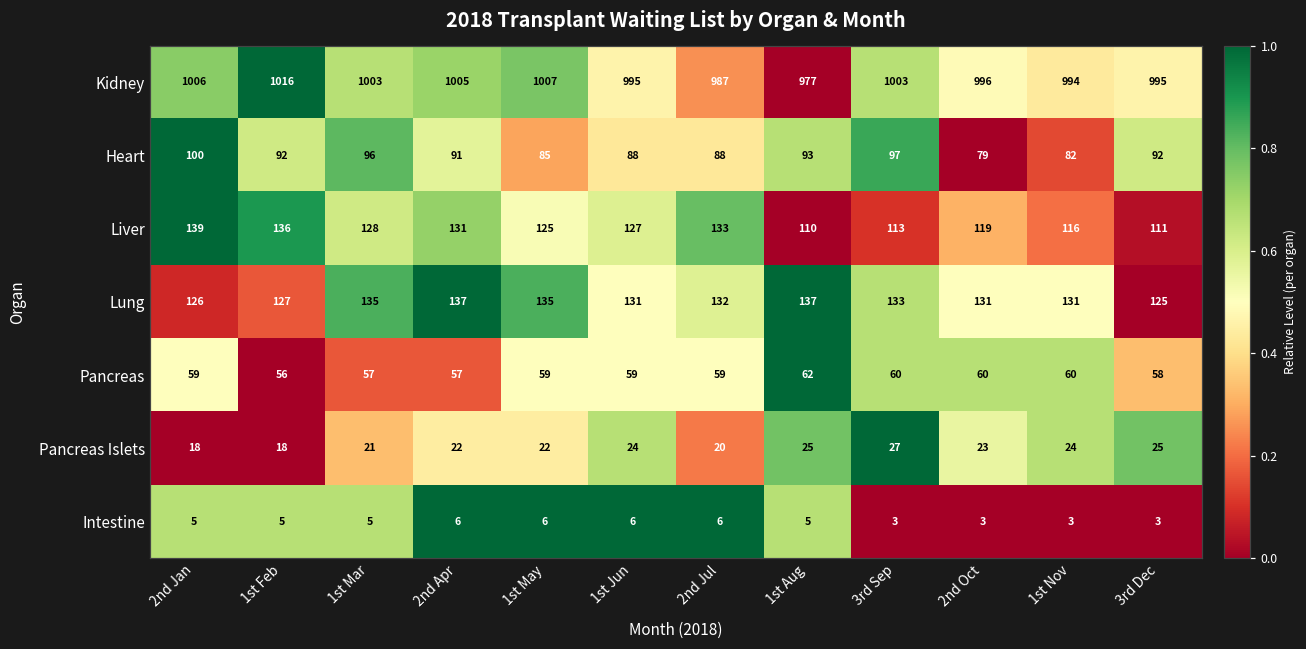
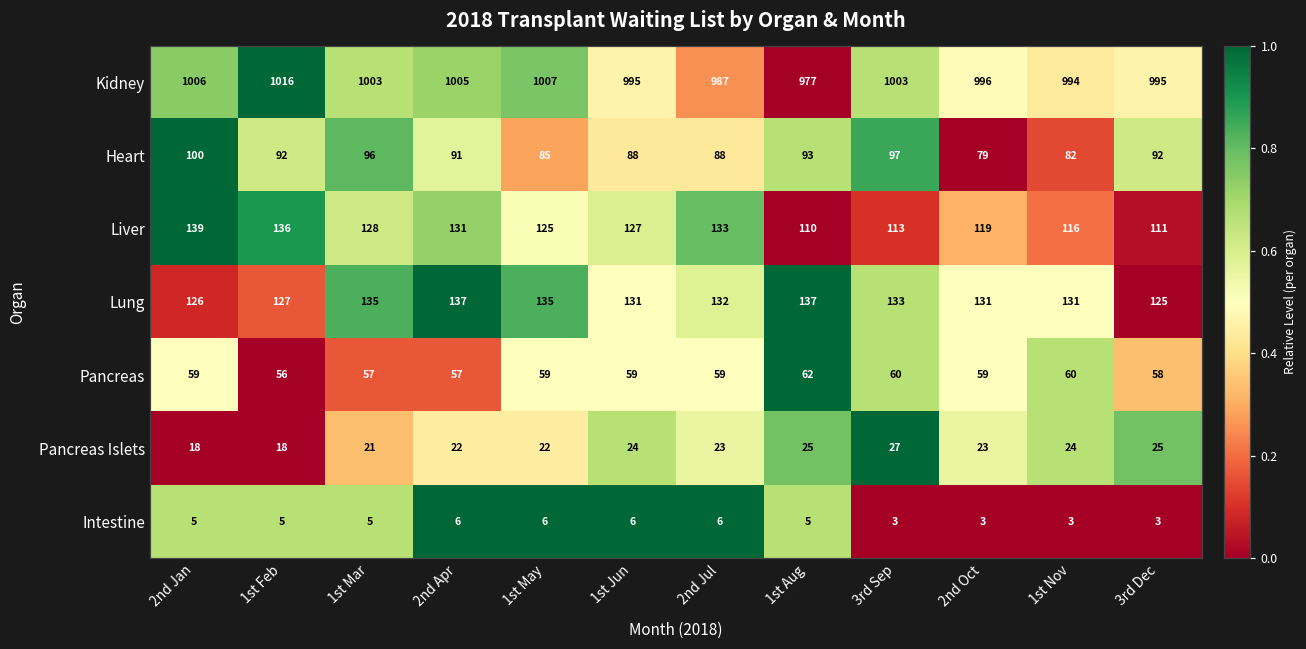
  {
    "Kidney": {
      "2nd Jan": 1006,
      "1st Feb": 1016,
      "1st Mar": 1003,
      "2nd Apr": 1005,
      "1st May": 1007,
      "1st Jun": 995,
      "2nd Jul": 987,
      "1st Aug": 977,
      "3rd Sep": 1003,
      "2nd Oct": 996,
      "1st Nov": 994,
      "3rd Dec": 995
    },
    "Heart": {
      "2nd Jan": 100,
      "1st Feb": 92,
      "1st Mar": 96,
      "2nd Apr": 91,
      "1st May": 85,
      "1st Jun": 88,
      "2nd Jul": 88,
      "1st Aug": 93,
      "3rd Sep": 97,
      "2nd Oct": 79,
      "1st Nov": 82,
      "3rd Dec": 92
    },
    "Liver": {
      "2nd Jan": 139,
      "1st Feb": 136,
      "1st Mar": 128,
      "2nd Apr": 131,
      "1st May": 125,
      "1st Jun": 127,
      "2nd Jul": 133,
      "1st Aug": 110,
      "3rd Sep": 113,
      "2nd Oct": 119,
      "1st Nov": 116,
      "3rd Dec": 111
    },
    "Lung": {
      "2nd Jan": 126,
      "1st Feb": 127,
      "1st Mar": 135,
      "2nd Apr": 137,
      "1st May": 135,
      "1st Jun": 131,
      "2nd Jul": 132,
      "1st Aug": 137,
      "3rd Sep": 133,
      "2nd Oct": 131,
      "1st Nov": 131,
      "3rd Dec": 125
    },
    "Pancreas": {
      "2nd Jan": 59,
      "1st Feb": 56,
      "1st Mar": 57,
      "2nd Apr": 57,
      "1st May": 59,
      "1st Jun": 59,
      "2nd Jul": 59,
      "1st Aug": 62,
      "3rd Sep": 60,
-     "2nd Oct": 60,
+     "2nd Oct": 59,
      "1st Nov": 60,
      "3rd Dec": 58
    },
    "Pancreas Islets": {
      "2nd Jan": 18,
      "1st Feb": 18,
      "1st Mar": 21,
      "2nd Apr": 22,
      "1st May": 22,
      "1st Jun": 24,
-     "2nd Jul": 20,
+     "2nd Jul": 23,
      "1st Aug": 25,
      "3rd Sep": 27,
      "2nd Oct": 23,
      "1st Nov": 24,
      "3rd Dec": 25
    },
    "Intestine": {
      "2nd Jan": 5,
      "1st Feb": 5,
      "1st Mar": 5,
      "2nd Apr": 6,
      "1st May": 6,
      "1st Jun": 6,
      "2nd Jul": 6,
      "1st Aug": 5,
      "3rd Sep": 3,
      "2nd Oct": 3,
      "1st Nov": 3,
      "3rd Dec": 3
    }
  }
